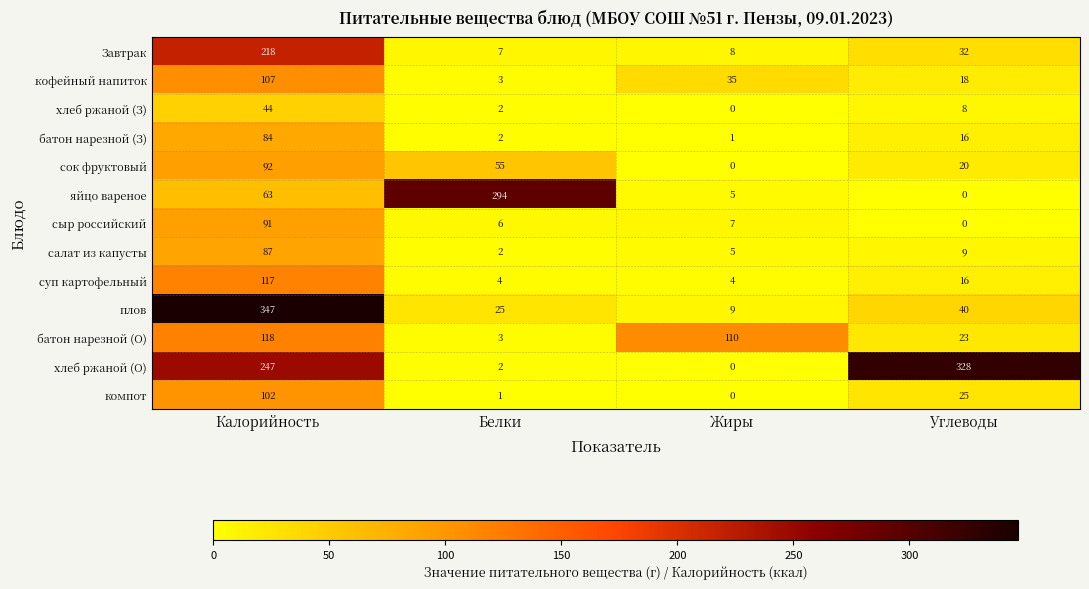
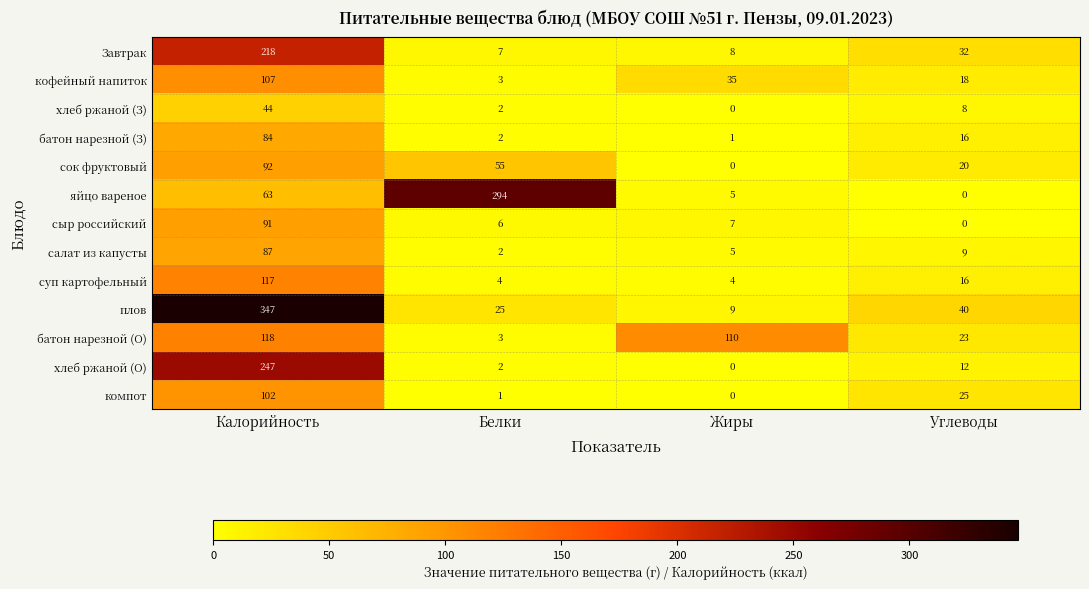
  {
    "Завтрак": {
      "Калорийность": 218,
      "Белки": 7,
      "Жиры": 8,
      "Углеводы": 32
    },
    "кофейный напиток": {
      "Калорийность": 107,
      "Белки": 3,
      "Жиры": 35,
      "Углеводы": 18
    },
    "хлеб ржаной (З)": {
      "Калорийность": 44,
      "Белки": 2,
      "Жиры": 0,
      "Углеводы": 8
    },
    "батон нарезной (З)": {
      "Калорийность": 84,
      "Белки": 2,
      "Жиры": 1,
      "Углеводы": 16
    },
    "сок фруктовый": {
      "Калорийность": 92,
      "Белки": 55,
      "Жиры": 0,
      "Углеводы": 20
    },
    "яйцо вареное": {
      "Калорийность": 63,
      "Белки": 294,
      "Жиры": 5,
      "Углеводы": 0
    },
    "сыр российский": {
      "Калорийность": 91,
      "Белки": 6,
      "Жиры": 7,
      "Углеводы": 0
    },
    "салат из капусты": {
      "Калорийность": 87,
      "Белки": 2,
      "Жиры": 5,
      "Углеводы": 9
    },
    "суп картофельный": {
      "Калорийность": 117,
      "Белки": 4,
      "Жиры": 4,
      "Углеводы": 16
    },
    "плов": {
      "Калорийность": 347,
      "Белки": 25,
      "Жиры": 9,
      "Углеводы": 40
    },
    "батон нарезной (О)": {
      "Калорийность": 118,
      "Белки": 3,
      "Жиры": 110,
      "Углеводы": 23
    },
    "хлеб ржаной (О)": {
      "Калорийность": 247,
      "Белки": 2,
      "Жиры": 0,
-     "Углеводы": 328
+     "Углеводы": 12
    },
    "компот": {
      "Калорийность": 102,
      "Белки": 1,
      "Жиры": 0,
      "Углеводы": 25
    }
  }
